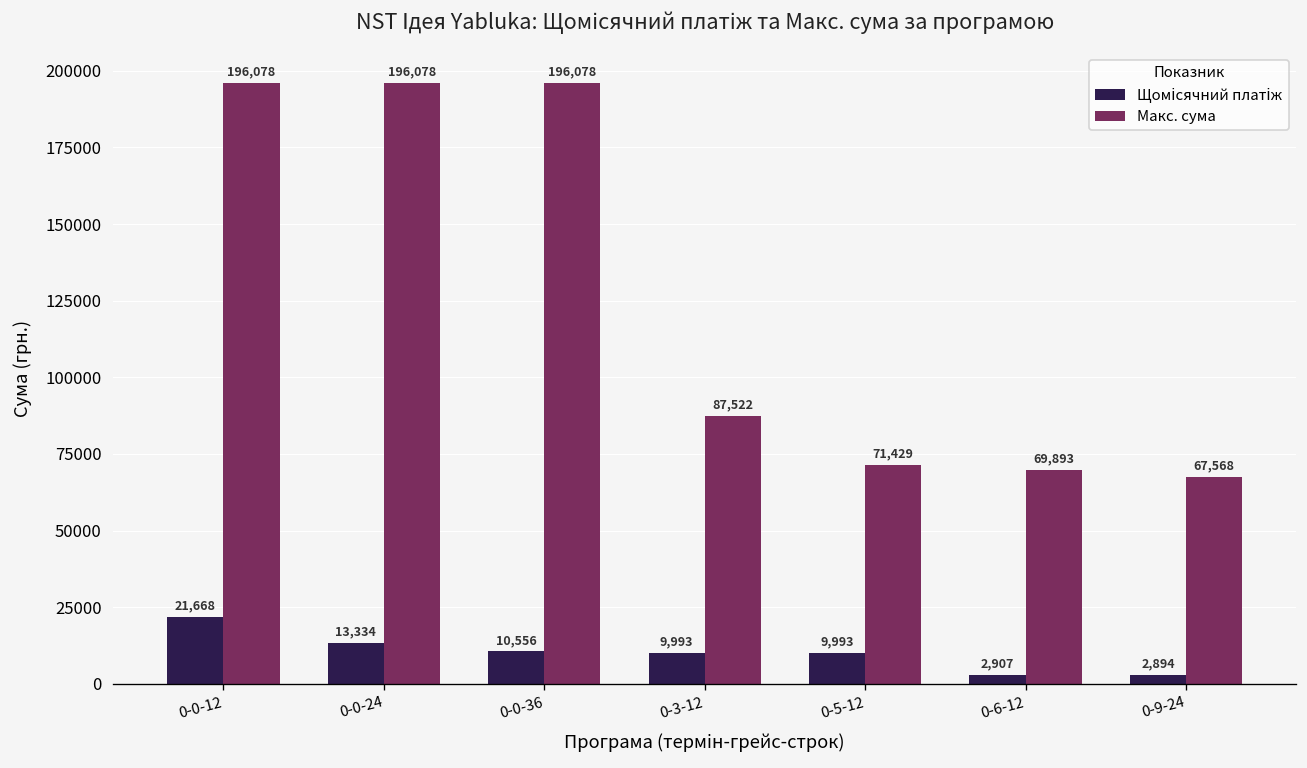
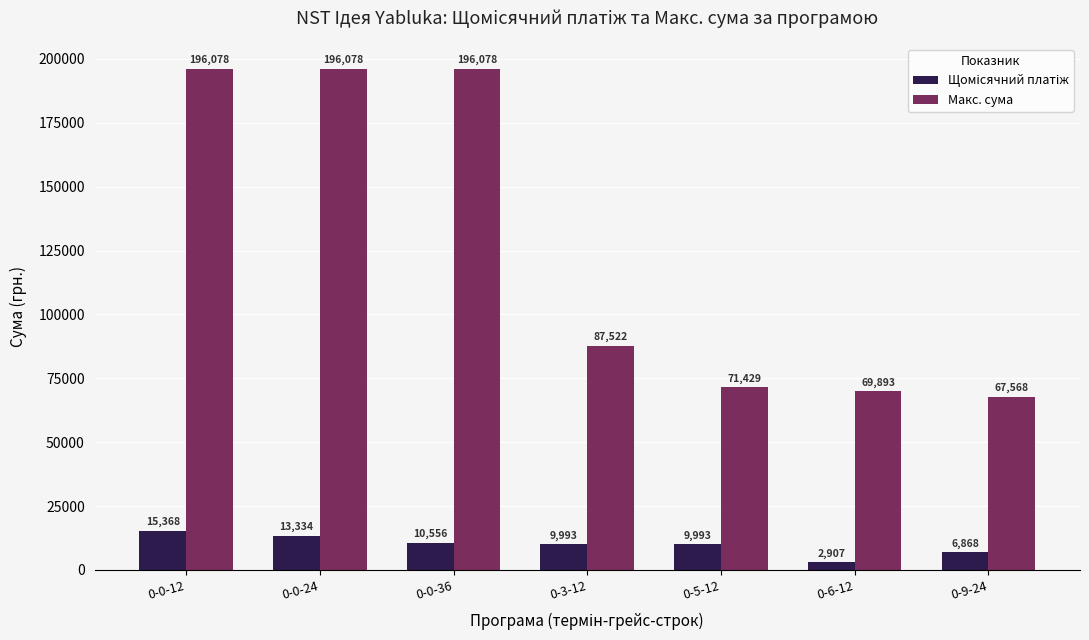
  {
    "Щомісячний платіж": {
-     "0-0-12": "21,668",
+     "0-0-12": "15,368",
      "0-0-24": "13,334",
      "0-0-36": "10,556",
      "0-3-12": "9,993",
      "0-5-12": "9,993",
      "0-6-12": "2,907",
-     "0-9-24": "2,894"
+     "0-9-24": "6,868"
    },
    "Макс. сума": {
      "0-0-12": "196,078",
      "0-0-24": "196,078",
      "0-0-36": "196,078",
      "0-3-12": "87,522",
      "0-5-12": "71,429",
      "0-6-12": "69,893",
      "0-9-24": "67,568"
    }
  }
